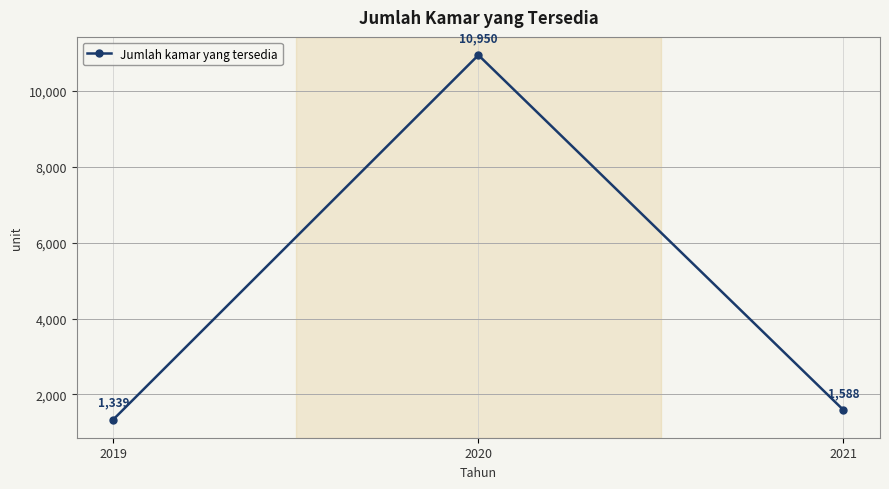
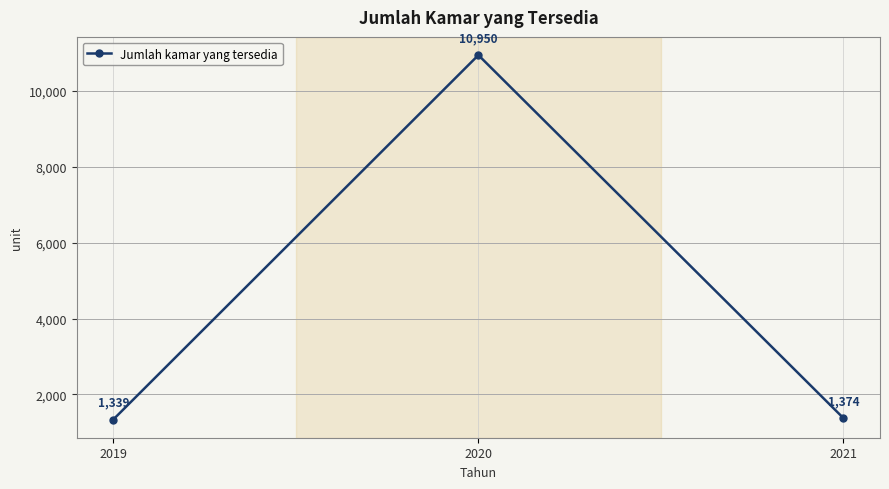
  {
    "2019": "1,339",
    "2020": "10,950",
-   "2021": "1,588"
+   "2021": "1,374"
  }
